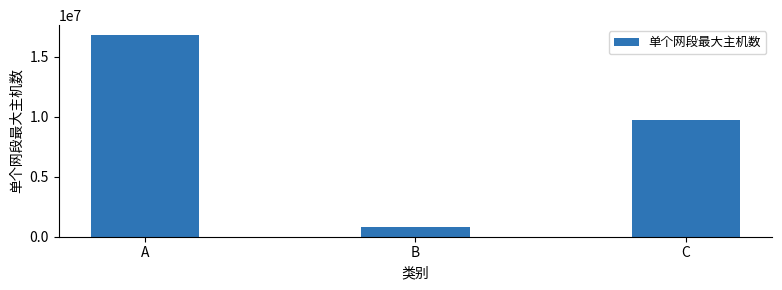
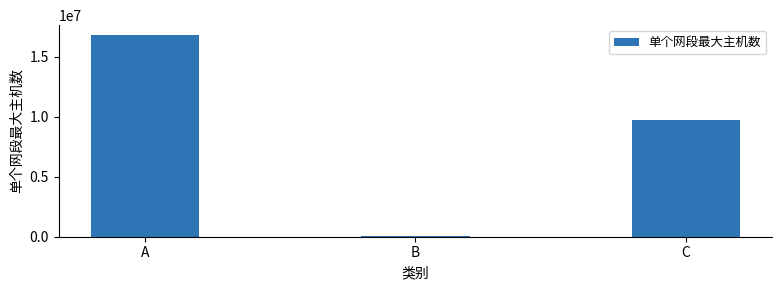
  {
    "A": 16800000,
-   "B": 800000,
+   "B": 100000,
    "C": 9700000
  }
